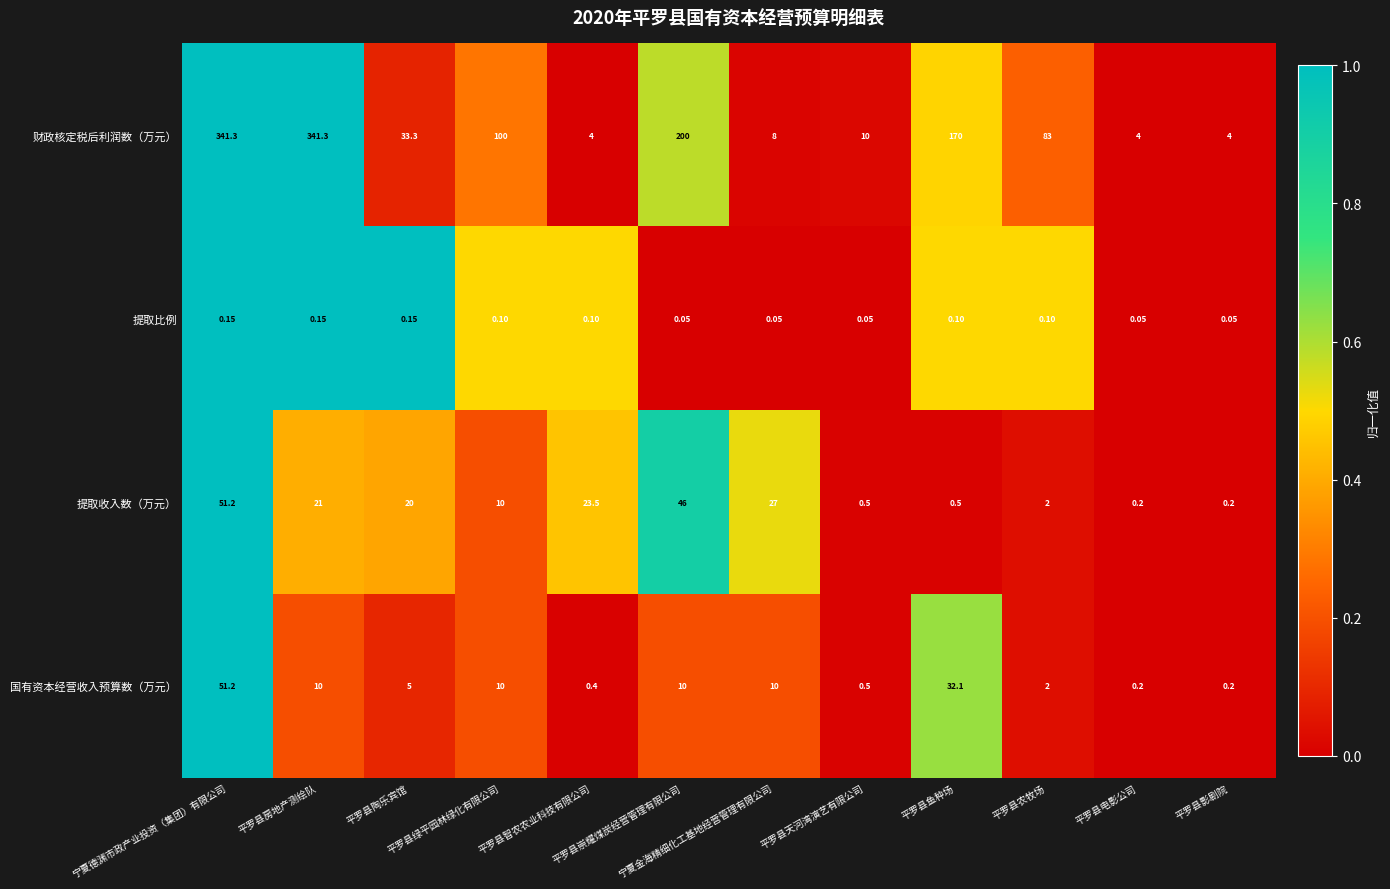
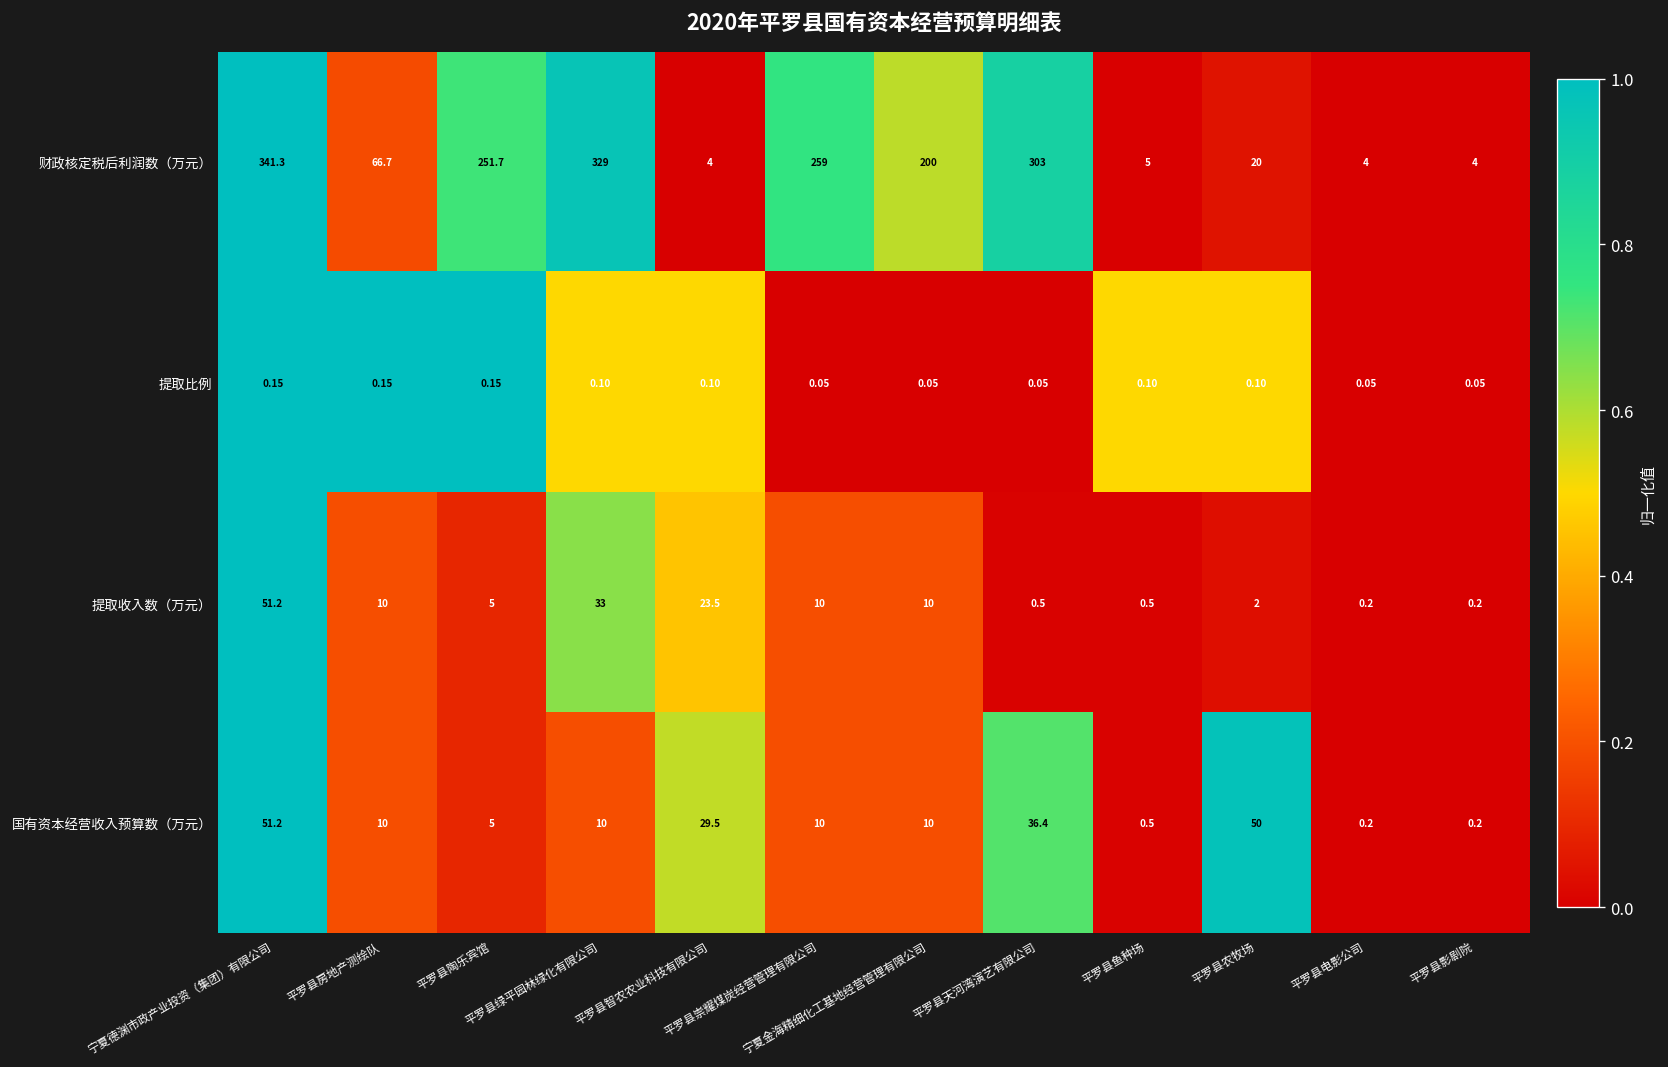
  {
    "财政核定税后利润数（万元）": {
      "宁夏德渊市政产业投资（集团）有限公司": 341.3,
-     "平罗县房地产测绘队": 341.3,
-     "平罗县陶乐宾馆": 33.3,
-     "平罗县绿平园林绿化有限公司": 100,
+     "平罗县房地产测绘队": 66.7,
+     "平罗县陶乐宾馆": 251.7,
+     "平罗县绿平园林绿化有限公司": 329,
      "平罗县智农农业科技有限公司": 4,
-     "平罗县崇耀煤炭经营管理有限公司": 200,
-     "宁夏金海精细化工基地经营管理有限公司": 8,
-     "平罗县天河湾演艺有限公司": 10,
-     "平罗县鱼种场": 170,
-     "平罗县农牧场": 83,
+     "平罗县崇耀煤炭经营管理有限公司": 259,
+     "宁夏金海精细化工基地经营管理有限公司": 200,
+     "平罗县天河湾演艺有限公司": 303,
+     "平罗县鱼种场": 5,
+     "平罗县农牧场": 20,
      "平罗县电影公司": 4,
      "平罗县影剧院": 4
    },
    "提取比例": {
      "宁夏德渊市政产业投资（集团）有限公司": 0.15,
      "平罗县房地产测绘队": 0.15,
      "平罗县陶乐宾馆": 0.15,
      "平罗县绿平园林绿化有限公司": 0.10,
      "平罗县智农农业科技有限公司": 0.10,
      "平罗县崇耀煤炭经营管理有限公司": 0.05,
      "宁夏金海精细化工基地经营管理有限公司": 0.05,
      "平罗县天河湾演艺有限公司": 0.05,
      "平罗县鱼种场": 0.10,
      "平罗县农牧场": 0.10,
      "平罗县电影公司": 0.05,
      "平罗县影剧院": 0.05
    },
    "提取收入数（万元）": {
      "宁夏德渊市政产业投资（集团）有限公司": 51.2,
-     "平罗县房地产测绘队": 21,
-     "平罗县陶乐宾馆": 20,
-     "平罗县绿平园林绿化有限公司": 10,
+     "平罗县房地产测绘队": 10,
+     "平罗县陶乐宾馆": 5,
+     "平罗县绿平园林绿化有限公司": 33,
      "平罗县智农农业科技有限公司": 23.5,
-     "平罗县崇耀煤炭经营管理有限公司": 46,
-     "宁夏金海精细化工基地经营管理有限公司": 27,
+     "平罗县崇耀煤炭经营管理有限公司": 10,
+     "宁夏金海精细化工基地经营管理有限公司": 10,
      "平罗县天河湾演艺有限公司": 0.5,
      "平罗县鱼种场": 0.5,
      "平罗县农牧场": 2,
      "平罗县电影公司": 0.2,
      "平罗县影剧院": 0.2
    },
    "国有资本经营收入预算数（万元）": {
      "宁夏德渊市政产业投资（集团）有限公司": 51.2,
      "平罗县房地产测绘队": 10,
      "平罗县陶乐宾馆": 5,
      "平罗县绿平园林绿化有限公司": 10,
-     "平罗县智农农业科技有限公司": 0.4,
+     "平罗县智农农业科技有限公司": 29.5,
      "平罗县崇耀煤炭经营管理有限公司": 10,
      "宁夏金海精细化工基地经营管理有限公司": 10,
-     "平罗县天河湾演艺有限公司": 0.5,
-     "平罗县鱼种场": 32.1,
-     "平罗县农牧场": 2,
+     "平罗县天河湾演艺有限公司": 36.4,
+     "平罗县鱼种场": 0.5,
+     "平罗县农牧场": 50,
      "平罗县电影公司": 0.2,
      "平罗县影剧院": 0.2
    }
  }
